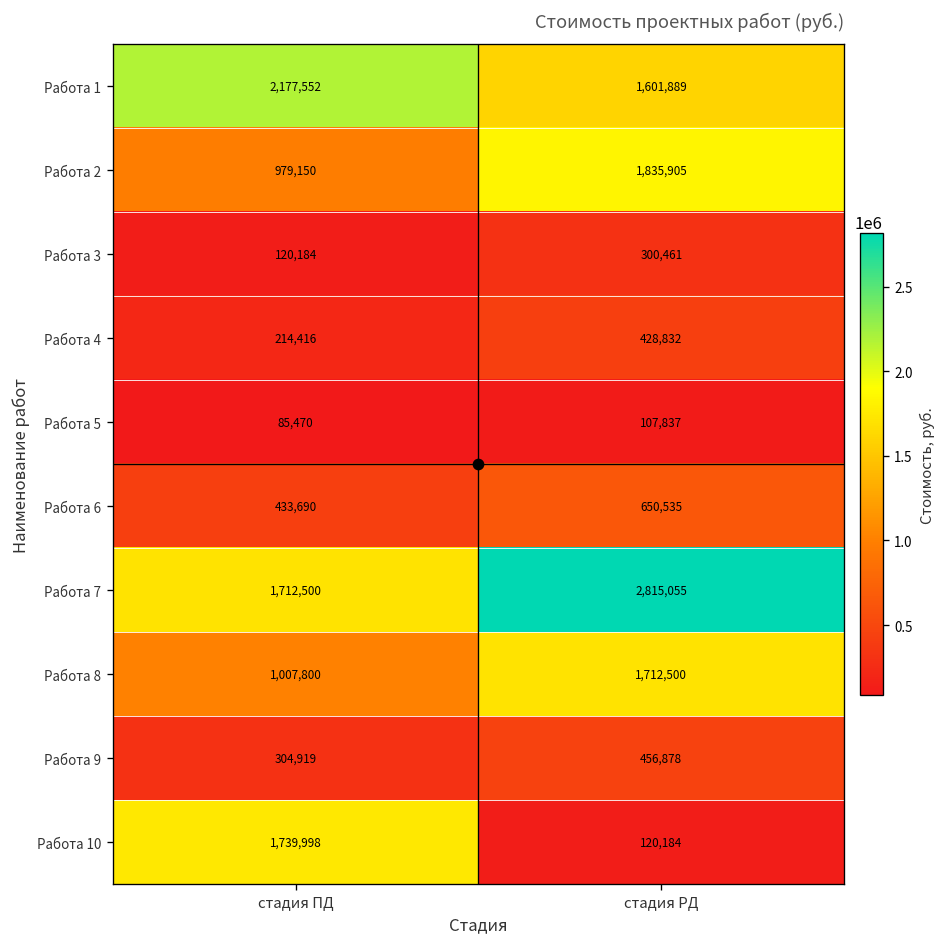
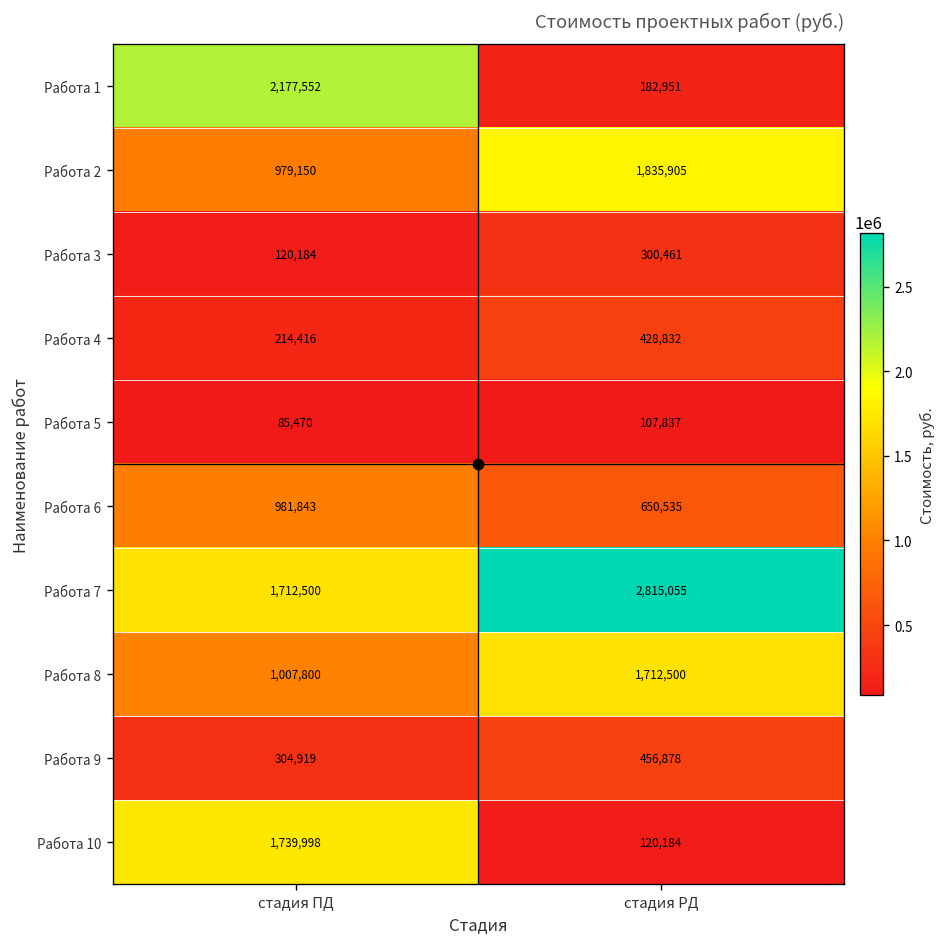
  {
    "Работа 1": {
      "стадия ПД": "2,177,552",
-     "стадия РД": "1,601,889"
+     "стадия РД": "182,951"
    },
    "Работа 2": {
      "стадия ПД": "979,150",
      "стадия РД": "1,835,905"
    },
    "Работа 3": {
      "стадия ПД": "120,184",
      "стадия РД": "300,461"
    },
    "Работа 4": {
      "стадия ПД": "214,416",
      "стадия РД": "428,832"
    },
    "Работа 5": {
      "стадия ПД": "85,470",
      "стадия РД": "107,837"
    },
    "Работа 6": {
-     "стадия ПД": "433,690",
+     "стадия ПД": "981,843",
      "стадия РД": "650,535"
    },
    "Работа 7": {
      "стадия ПД": "1,712,500",
      "стадия РД": "2,815,055"
    },
    "Работа 8": {
      "стадия ПД": "1,007,800",
      "стадия РД": "1,712,500"
    },
    "Работа 9": {
      "стадия ПД": "304,919",
      "стадия РД": "456,878"
    },
    "Работа 10": {
      "стадия ПД": "1,739,998",
      "стадия РД": "120,184"
    }
  }
